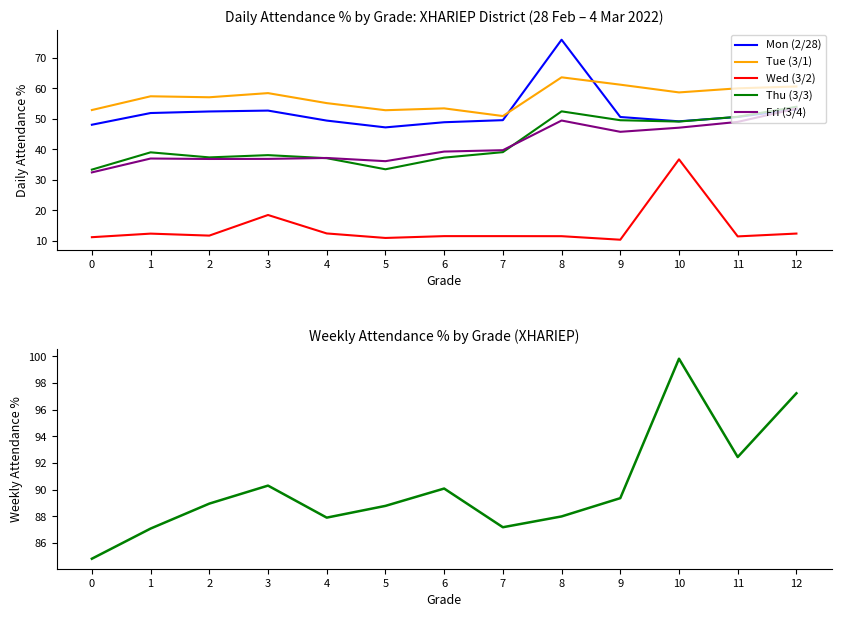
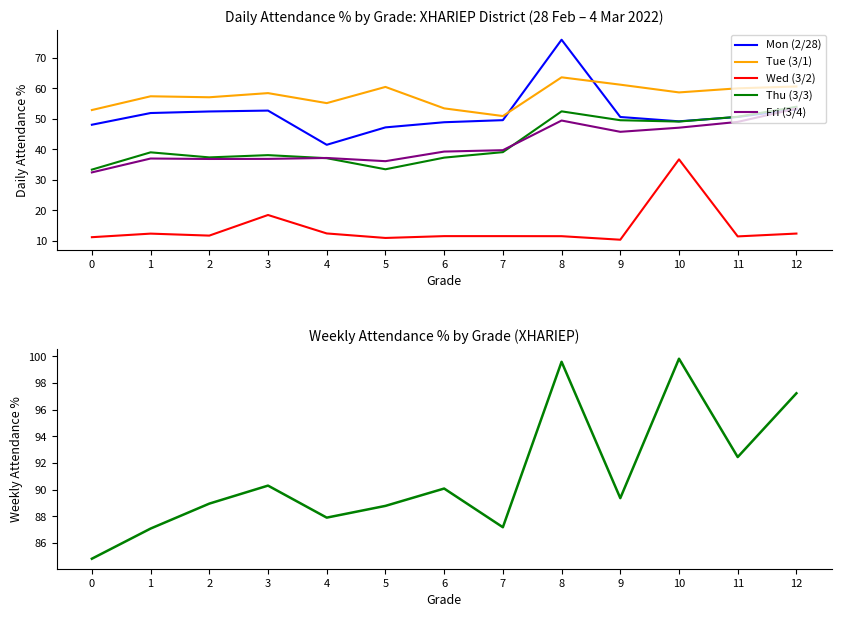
  {
    "Daily Attendance % by Grade: XHARIEP District (28 Feb – 4 Mar 2022)": {
      "Mon (2/28)": {
        "0": 48,
        "1": 52,
        "2": 52,
        "3": 53,
-       "4": 49,
+       "4": 41,
        "5": 47,
        "6": 49,
        "7": 50,
        "8": 76,
        "9": 51
      },
      "Tue (3/1)": {
        "0": 53,
        "1": 57,
        "2": 57,
        "3": 58,
        "4": 55,
-       "5": 53,
+       "5": 60,
        "6": 53,
        "7": 51,
        "8": 64,
        "9": 61,
        "10": 59
      },
      "Wed (3/2)": {
        "0": 11,
        "1": 12,
        "2": 12,
        "3": 18,
        "4": 12,
        "5": 11,
        "6": 12,
        "7": 12,
        "8": 12,
        "9": 10,
        "10": 37,
        "11": 11,
        "12": 12
      },
      "Thu (3/3)": {
        "0": 33,
        "1": 39,
        "3": 38,
        "5": 33,
        "6": 37,
        "8": 52,
        "9": 50
      },
      "Fri (3/4)": {
        "0": 32,
        "1": 37,
        "3": 37,
        "5": 36,
        "6": 39,
        "8": 49,
        "9": 46,
        "10": 47
      }
    },
    "Weekly Attendance % by Grade (XHARIEP)": {
      "0": 84.8,
      "1": 87.1,
      "2": 89.0,
      "3": 90.3,
      "4": 87.9,
      "5": 88.8,
      "6": 90.1,
      "7": 87.2,
-     "8": 88.0,
+     "8": 99.6,
      "9": 89.4,
      "10": 99.8,
      "11": 92.5,
      "12": 97.2
    }
  }
